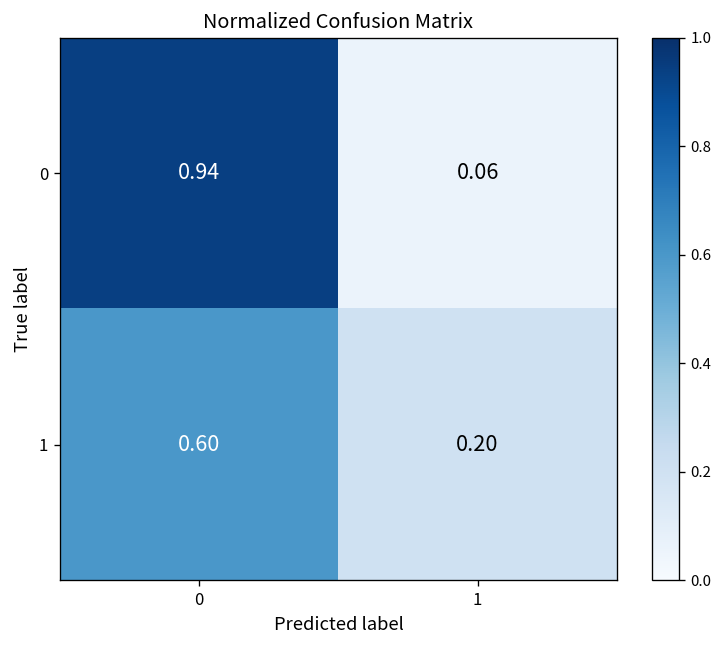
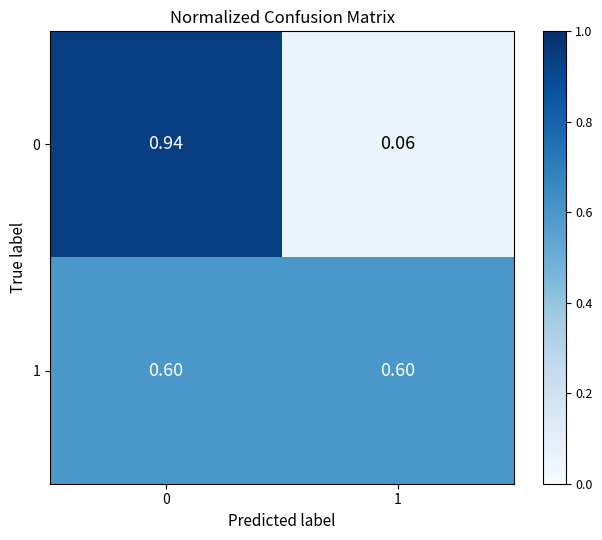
  {
    "0": {
      "0": 0.94,
      "1": 0.06
    },
    "1": {
      "0": 0.60,
-     "1": 0.20
+     "1": 0.60
    }
  }
